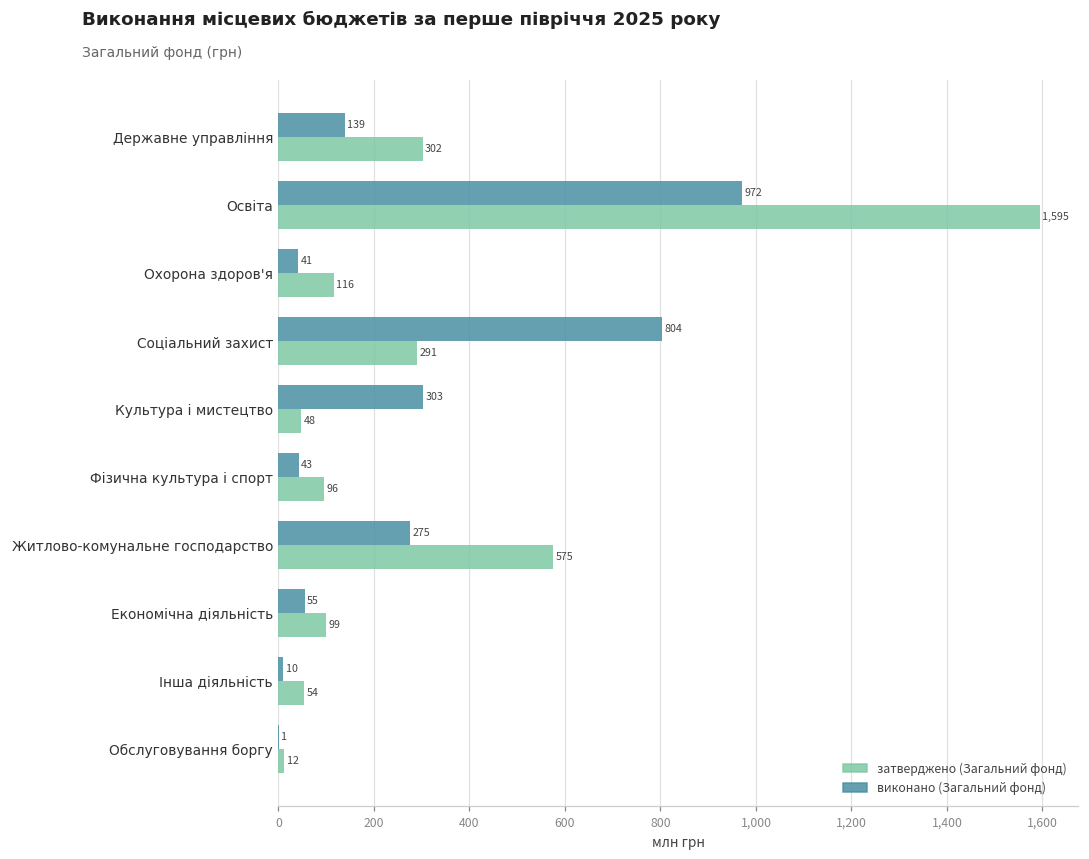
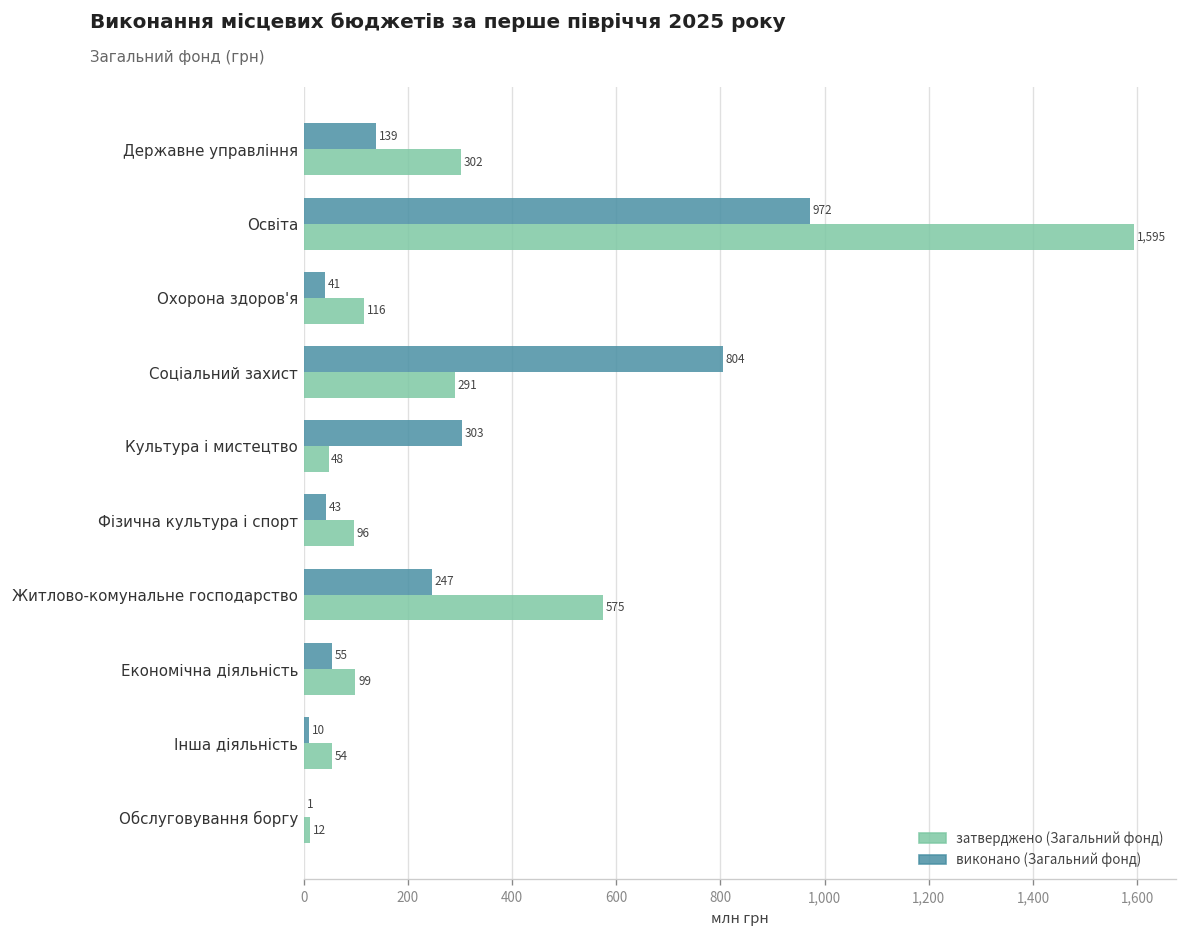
  {
    "затверджено (Загальний фонд)": {
      "Державне управління": "302",
      "Освіта": "1,595",
      "Охорона здоров'я": "116",
      "Соціальний захист": "291",
      "Культура і мистецтво": "48",
      "Фізична культура і спорт": "96",
      "Житлово-комунальне господарство": "575",
      "Економічна діяльність": "99",
      "Інша діяльність": "54",
      "Обслуговування боргу": "12"
    },
    "виконано (Загальний фонд)": {
      "Державне управління": "139",
      "Освіта": "972",
      "Охорона здоров'я": "41",
      "Соціальний захист": "804",
      "Культура і мистецтво": "303",
      "Фізична культура і спорт": "43",
-     "Житлово-комунальне господарство": "275",
+     "Житлово-комунальне господарство": "247",
      "Економічна діяльність": "55",
      "Інша діяльність": "10",
      "Обслуговування боргу": "1"
    }
  }
